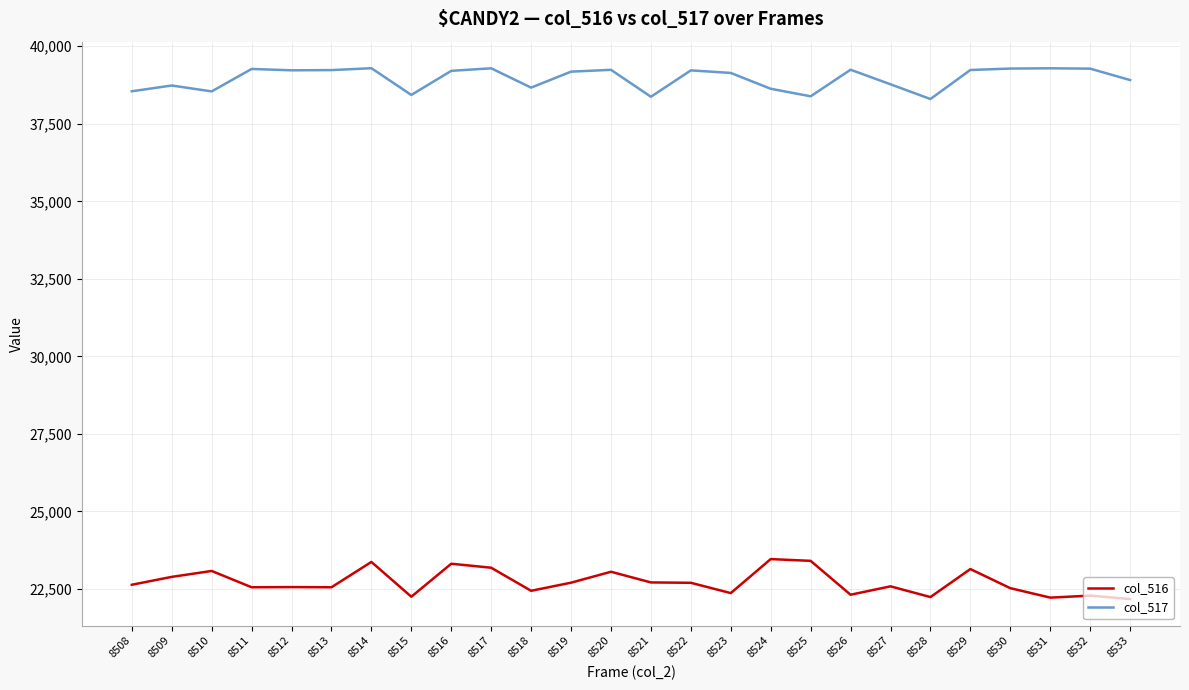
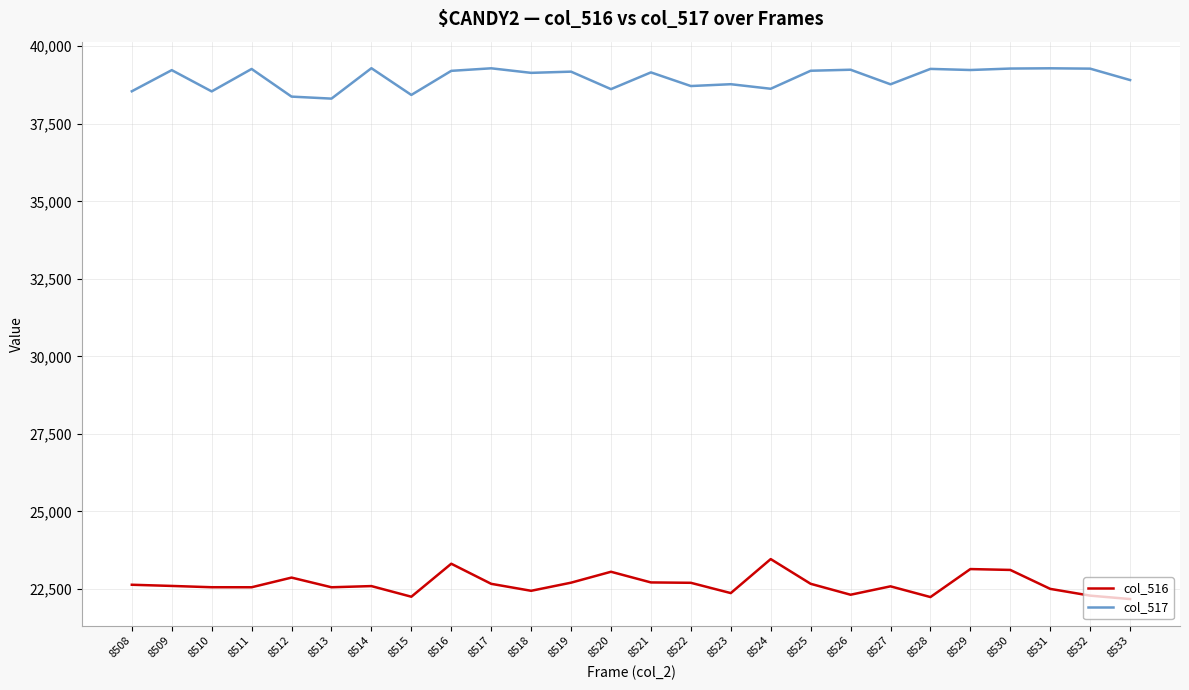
  {
    "col_516": {
      "8508": "22,600",
-     "8509": "22,900",
-     "8510": "23,100",
+     "8509": "22,600",
+     "8510": "22,600",
      "8511": "22,600",
-     "8512": "22,600",
+     "8512": "22,900",
      "8513": "22,600",
-     "8514": "23,400",
+     "8514": "22,600",
      "8515": "22,200",
      "8516": "23,300",
-     "8517": "23,200",
+     "8517": "22,700",
      "8518": "22,400",
      "8519": "22,700",
      "8520": "23,100",
      "8521": "22,700",
      "8522": "22,700",
      "8523": "22,400",
      "8524": "23,500",
-     "8525": "23,400",
+     "8525": "22,700",
      "8526": "22,300",
      "8527": "22,600",
      "8528": "22,200",
      "8529": "23,100",
-     "8530": "22,500",
-     "8531": "22,200"
+     "8530": "23,100",
+     "8531": "22,500"
    },
    "col_517": {
      "8508": "38,500",
-     "8509": "38,700",
+     "8509": "39,200",
      "8510": "38,500",
      "8511": "39,300",
-     "8512": "39,200",
-     "8513": "39,200",
+     "8512": "38,400",
+     "8513": "38,300",
      "8514": "39,300",
      "8515": "38,400",
      "8516": "39,200",
      "8517": "39,300",
-     "8518": "38,700",
+     "8518": "39,100",
      "8519": "39,200",
-     "8520": "39,200",
-     "8521": "38,400",
-     "8522": "39,200",
-     "8523": "39,100",
+     "8520": "38,600",
+     "8521": "39,200",
+     "8522": "38,700",
+     "8523": "38,800",
      "8524": "38,600",
-     "8525": "38,400",
+     "8525": "39,200",
      "8526": "39,200",
      "8527": "38,800",
-     "8528": "38,300",
+     "8528": "39,300",
      "8529": "39,200",
      "8530": "39,300",
      "8531": "39,300",
      "8532": "39,300",
      "8533": "38,900"
    }
  }
